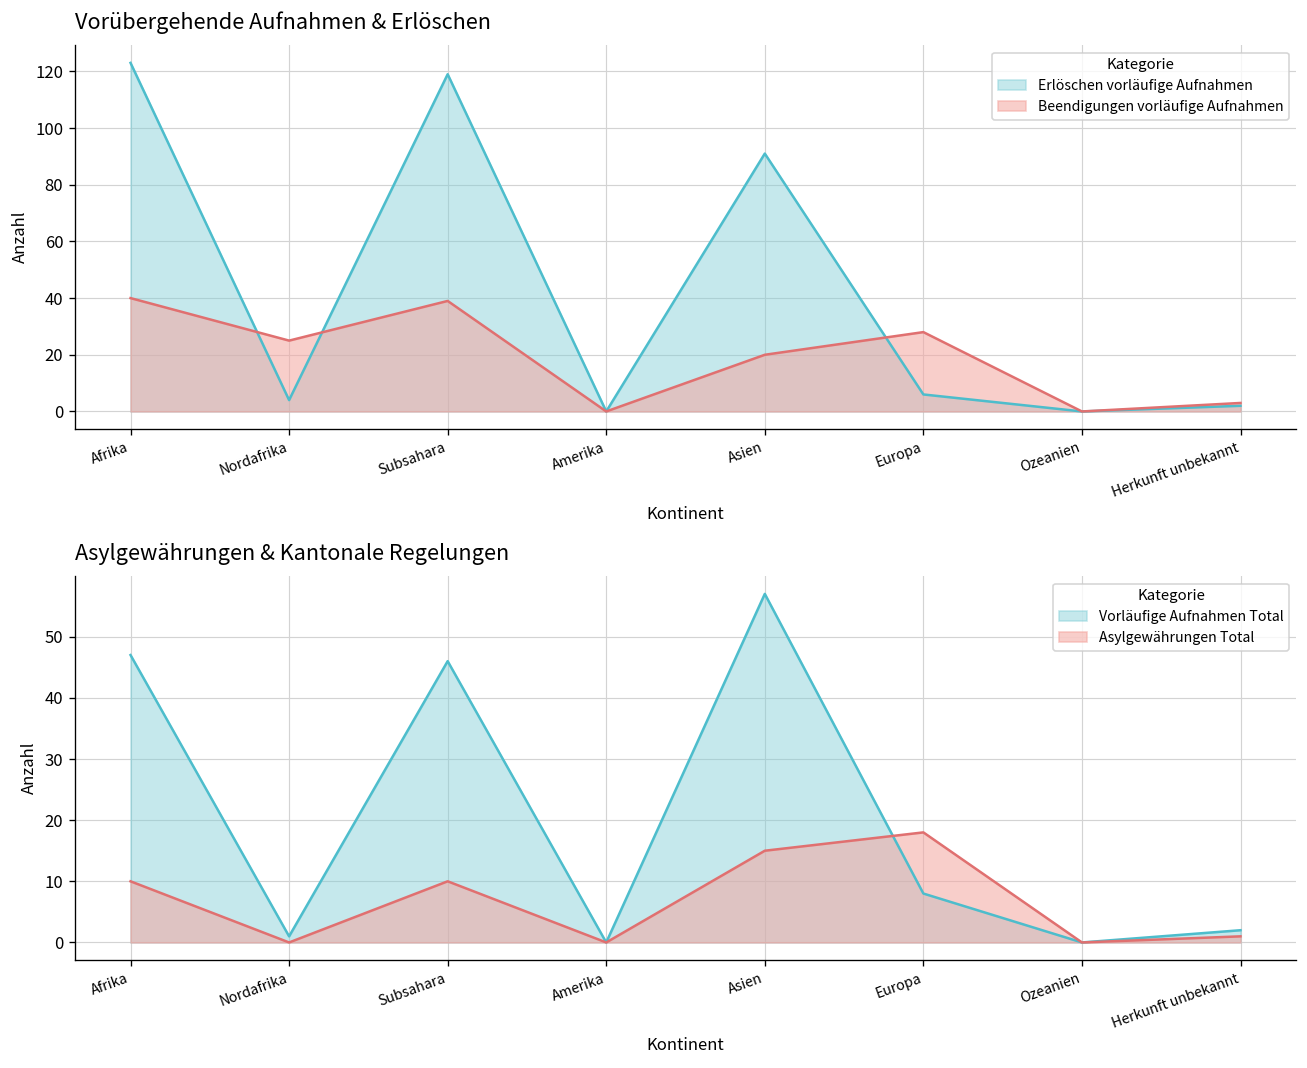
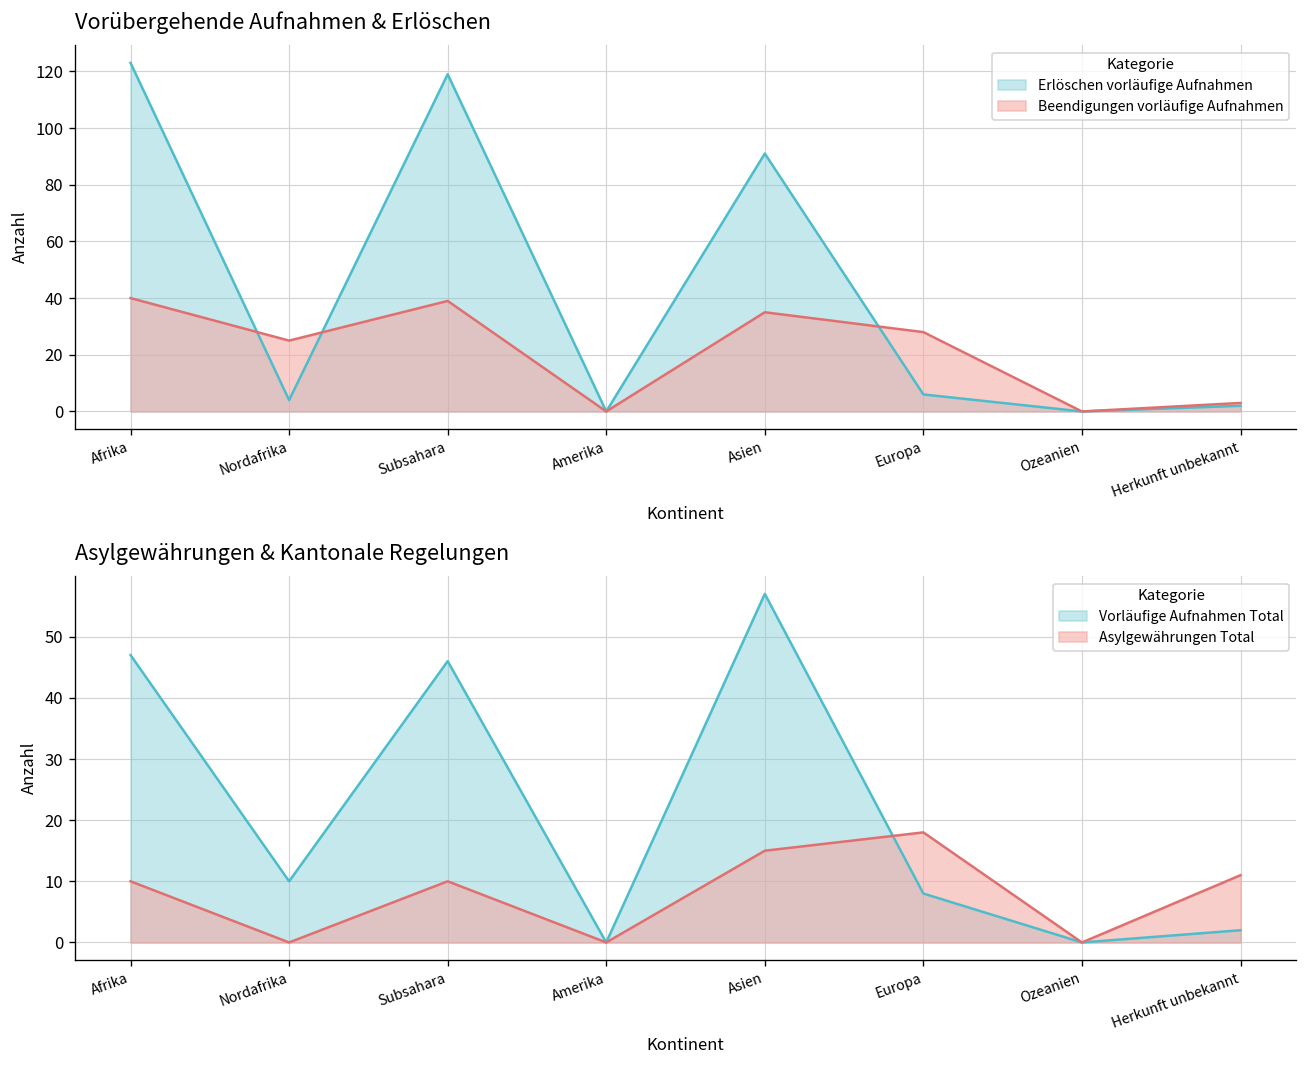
  {
    "Vorübergehende Aufnahmen & Erlöschen": {
      "Erlöschen vorläufige Aufnahmen": {
        "Afrika": 123,
        "Nordafrika": 4,
        "Subsahara": 119,
        "Asien": 91,
        "Europa": 6
      },
      "Beendigungen vorläufige Aufnahmen": {
        "Afrika": 40,
        "Nordafrika": 25,
        "Subsahara": 39,
-       "Asien": 20,
+       "Asien": 35,
        "Europa": 28
      }
    },
    "Asylgewährungen & Kantonale Regelungen": {
      "Vorläufige Aufnahmen Total": {
        "Afrika": 47,
-       "Nordafrika": 1,
+       "Nordafrika": 10,
        "Subsahara": 46,
        "Asien": 57,
        "Europa": 8,
        "Herkunft unbekannt": 2
      },
      "Asylgewährungen Total": {
        "Afrika": 10,
        "Nordafrika": 0,
        "Subsahara": 10,
        "Asien": 15,
        "Europa": 18,
-       "Herkunft unbekannt": 1
+       "Herkunft unbekannt": 11
      }
    }
  }
